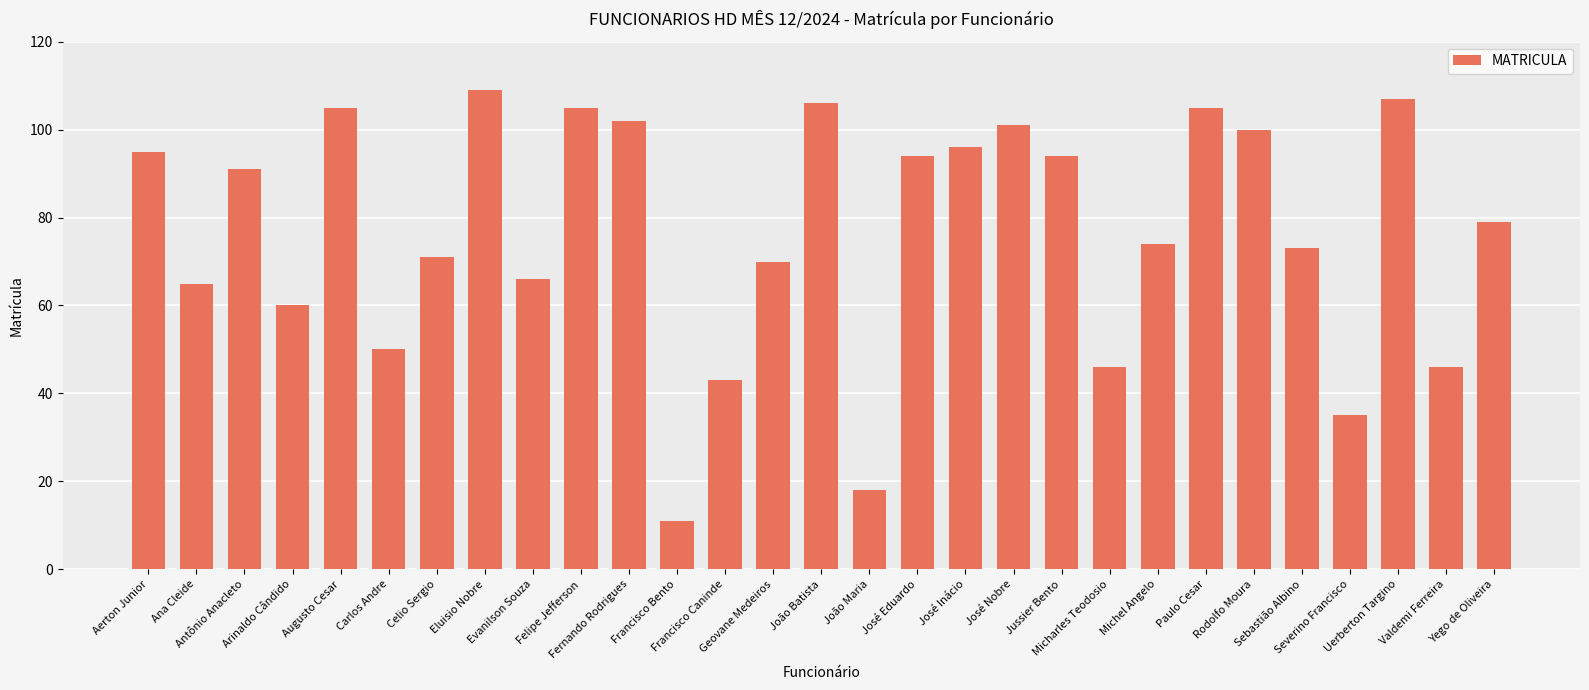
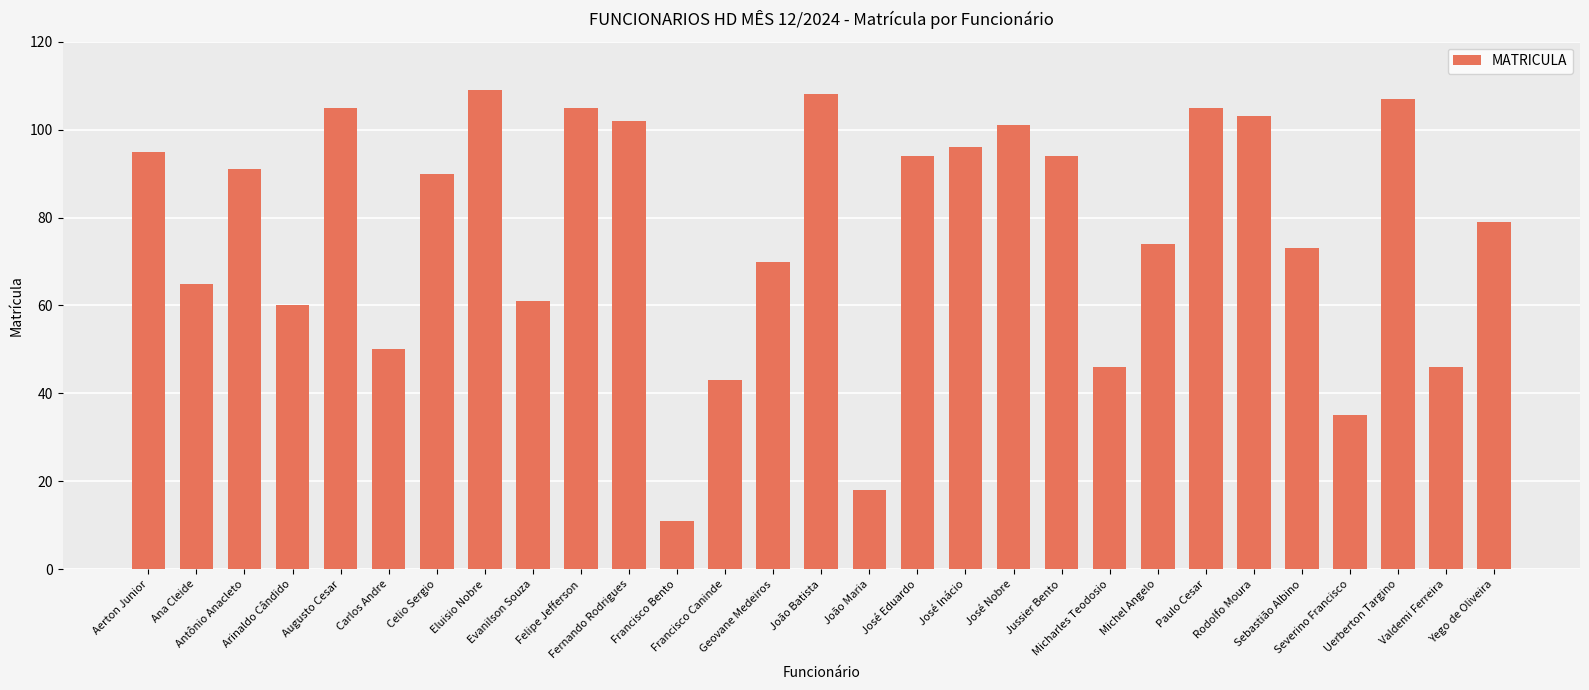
  {
    "Aerton Junior": 95,
    "Ana Cleide": 65,
    "Antônio Anacleto": 91,
    "Arinaldo Cândido": 60,
    "Augusto Cesar": 105,
    "Carlos Andre": 50,
-   "Celio Sergio": 71,
+   "Celio Sergio": 90,
    "Eluisio Nobre": 109,
-   "Evanilson Souza": 66,
+   "Evanilson Souza": 61,
    "Felipe Jefferson": 105,
    "Fernando Rodrigues": 102,
    "Francisco Bento": 11,
    "Francisco Caninde": 43,
    "Geovane Medeiros": 70,
-   "João Batista": 106,
+   "João Batista": 108,
    "João Maria": 18,
    "José Eduardo": 94,
    "José Inácio": 96,
    "José Nobre": 101,
    "Jussier Bento": 94,
    "Micharles Teodosio": 46,
    "Michel Angelo": 74,
    "Paulo Cesar": 105,
-   "Rodolfo Moura": 100,
+   "Rodolfo Moura": 103,
    "Sebastião Albino": 73,
    "Severino Francisco": 35,
    "Uerberton Targino": 107,
    "Valdemi Ferreira": 46,
    "Yego de Oliveira": 79
  }
